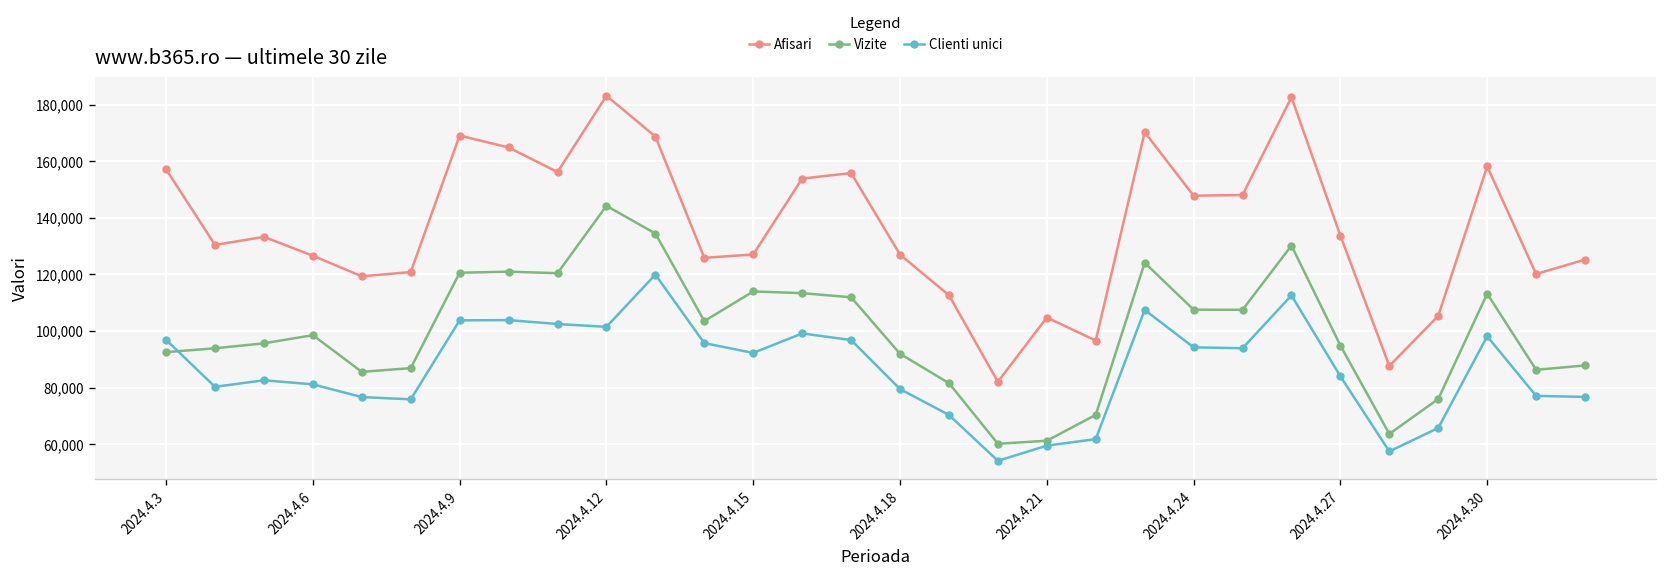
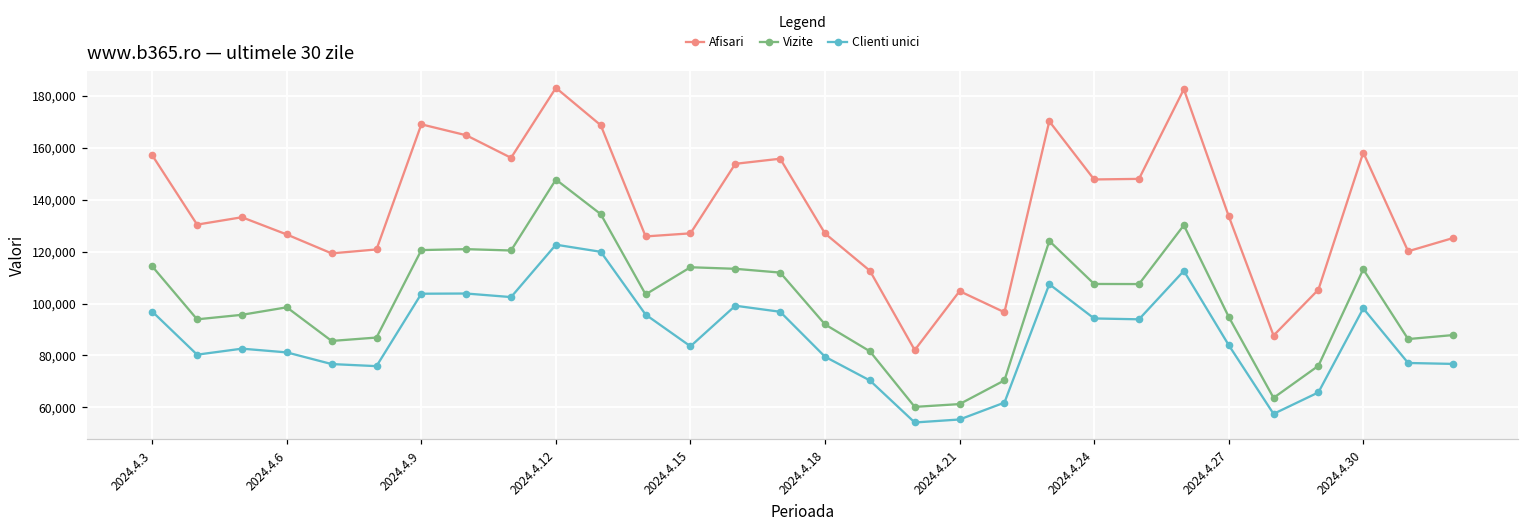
  {
    "Afisari": {
      "2024.4.3": "157,000",
      "2024.4.6": "127,000",
      "2024.4.9": "169,000",
      "2024.4.12": "183,000",
      "2024.4.15": "127,000",
      "2024.4.18": "127,000",
      "2024.4.21": "105,000",
      "2024.4.24": "148,000",
      "2024.4.27": "134,000",
      "2024.4.30": "158,000"
    },
    "Vizite": {
-     "2024.4.3": "93,000",
+     "2024.4.3": "114,000",
      "2024.4.6": "99,000",
      "2024.4.9": "121,000",
-     "2024.4.12": "144,000",
+     "2024.4.12": "148,000",
      "2024.4.15": "114,000",
      "2024.4.18": "92,000",
      "2024.4.21": "61,000",
      "2024.4.24": "108,000",
      "2024.4.27": "95,000",
      "2024.4.30": "113,000"
    },
    "Clienti unici": {
      "2024.4.3": "97,000",
      "2024.4.6": "81,000",
      "2024.4.9": "104,000",
-     "2024.4.12": "102,000",
-     "2024.4.15": "92,000",
+     "2024.4.12": "123,000",
+     "2024.4.15": "84,000",
      "2024.4.18": "80,000",
-     "2024.4.21": "60,000",
+     "2024.4.21": "55,000",
      "2024.4.24": "94,000",
      "2024.4.27": "84,000",
      "2024.4.30": "98,000"
    }
  }
